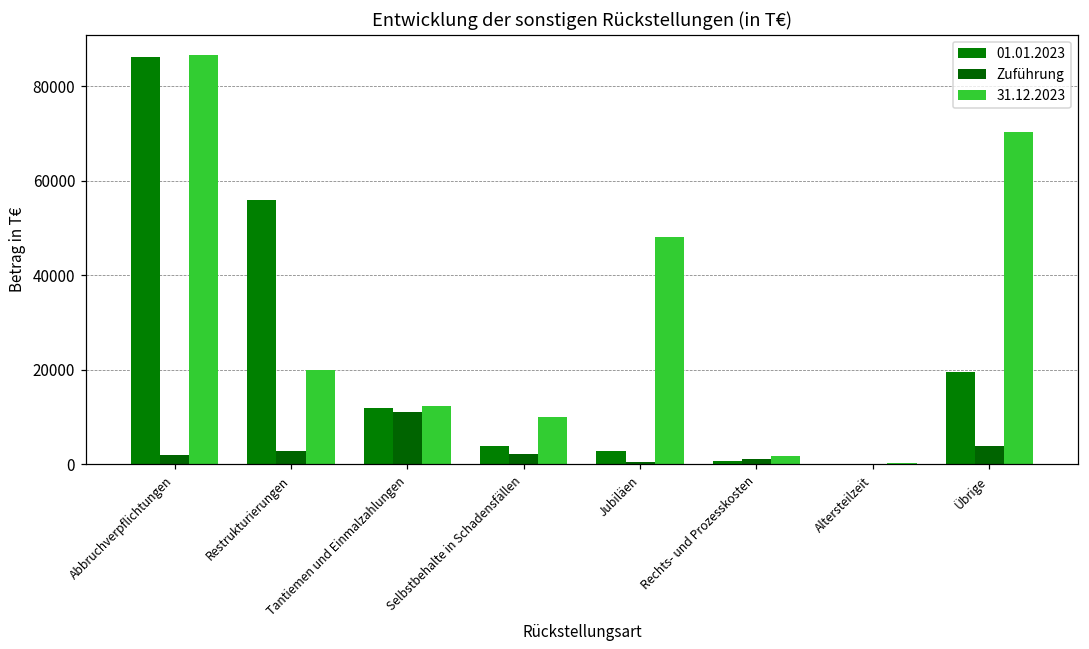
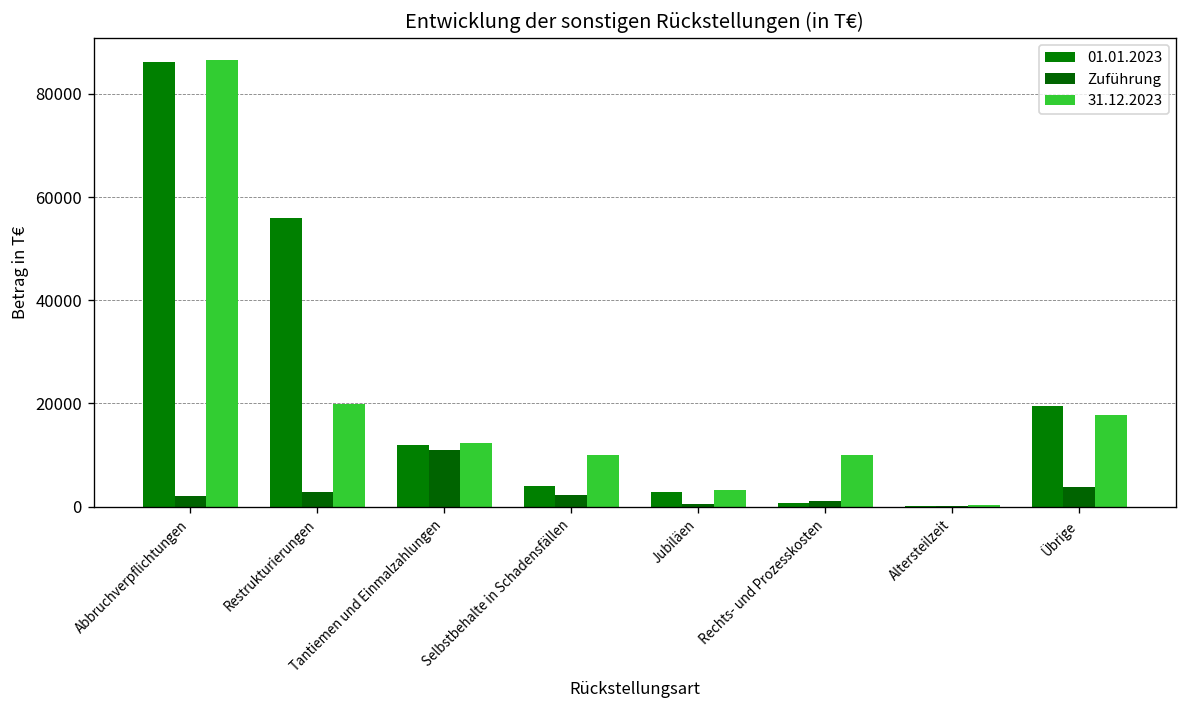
  {
    "31.12.2023": {
      "Abbruchverpflichtungen": 87000,
      "Restrukturierungen": 20000,
      "Tantiemen und Einmalzahlungen": 12000,
      "Selbstbehalte in Schadensfällen": 10000,
-     "Jubiläen": 48000,
-     "Rechts- und Prozesskosten": 2000,
-     "Übrige": 70000
+     "Jubiläen": 3000,
+     "Rechts- und Prozesskosten": 10000,
+     "Übrige": 18000
    }
  }
